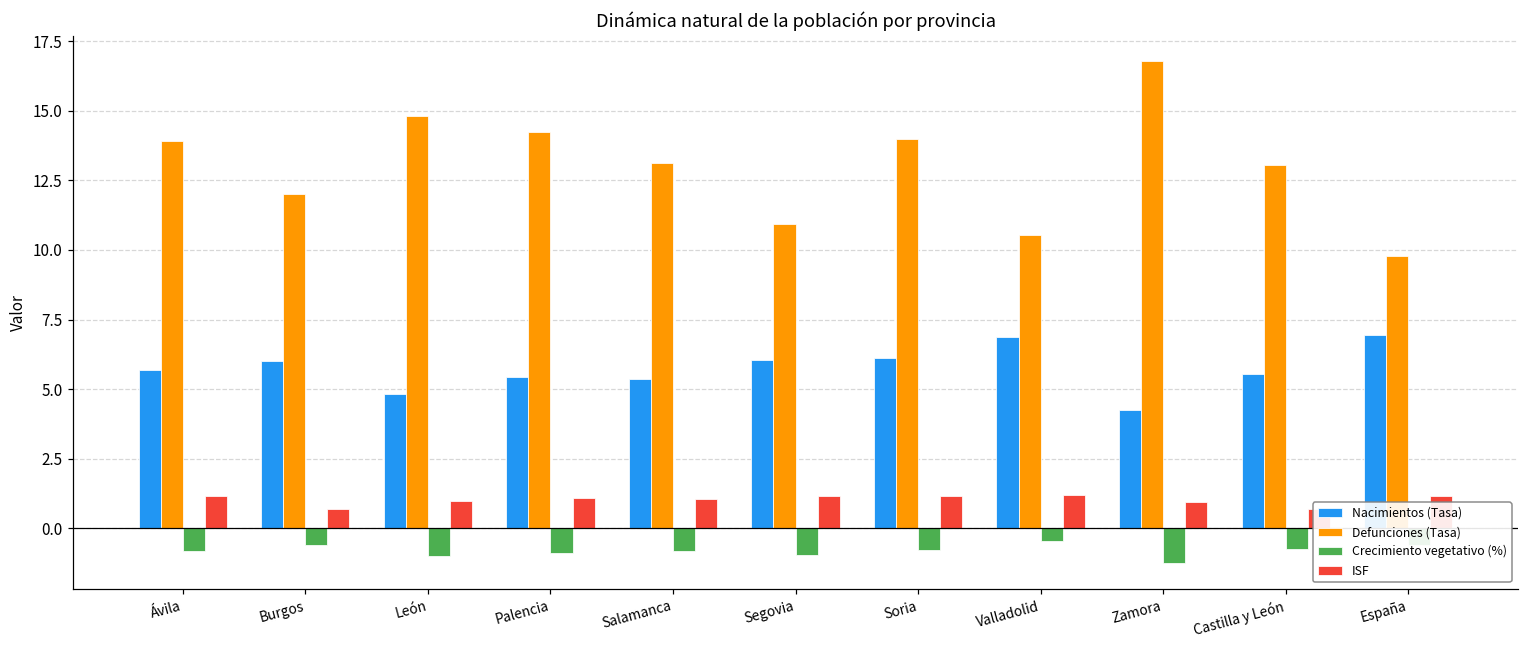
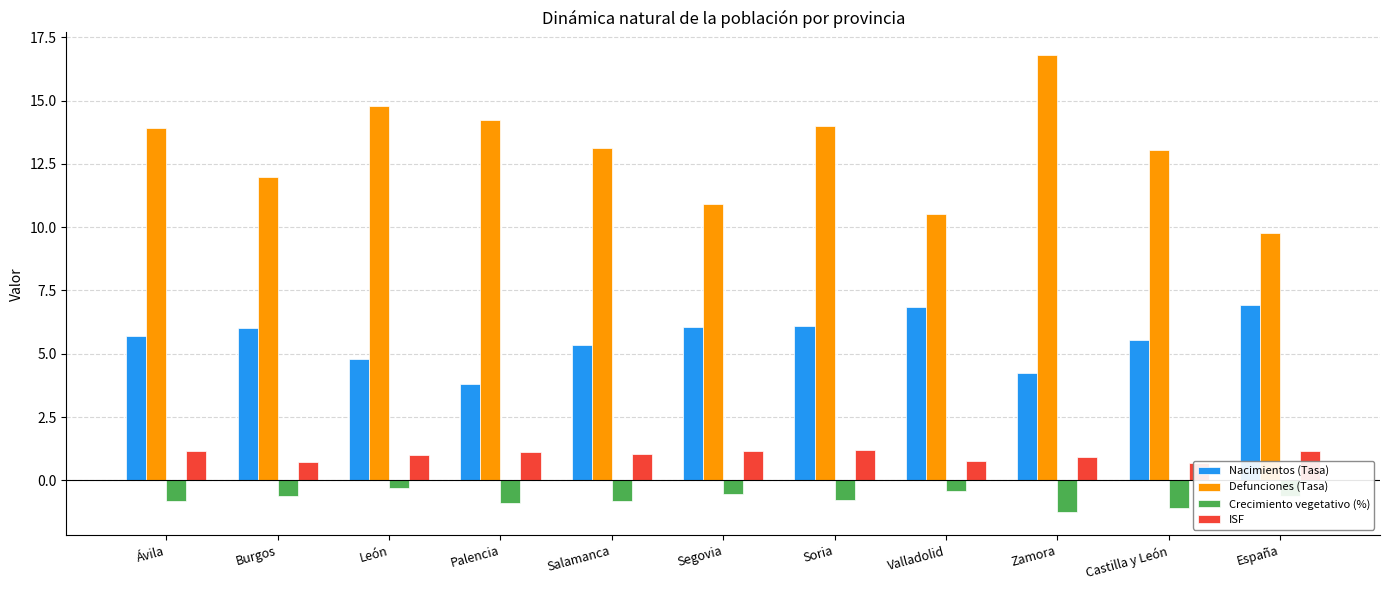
  {
    "Nacimientos (Tasa)": {
      "Ávila": 5.7,
      "Burgos": 6.0,
      "León": 4.8,
-     "Palencia": 5.4,
+     "Palencia": 3.8,
      "Salamanca": 5.4,
      "Segovia": 6.1,
      "Soria": 6.1,
      "Valladolid": 6.9,
      "Zamora": 4.2,
      "Castilla y León": 5.5,
      "España": 6.9
    },
    "Defunciones (Tasa)": {
      "Ávila": 13.9,
      "Burgos": 12.0,
      "León": 14.8,
      "Palencia": 14.2,
      "Salamanca": 13.1,
      "Segovia": 10.9,
      "Soria": 14.0,
      "Valladolid": 10.5,
      "Zamora": 16.8,
      "Castilla y León": 13.1,
      "España": 9.8
    },
    "Crecimiento vegetativo (%)": {
      "Ávila": -0.8,
      "Burgos": -0.6,
-     "León": -1.0,
+     "León": -0.3,
      "Palencia": -0.9,
      "Salamanca": -0.8,
-     "Segovia": -1.0,
+     "Segovia": -0.5,
      "Soria": -0.8,
      "Valladolid": -0.4,
      "Zamora": -1.3,
-     "Castilla y León": -0.8
+     "Castilla y León": -1.1
    },
    "ISF": {
      "Ávila": 1.2,
      "Burgos": 0.7,
      "León": 1.0,
      "Palencia": 1.1,
      "Salamanca": 1.1,
      "Segovia": 1.2,
      "Soria": 1.2,
-     "Valladolid": 1.2,
+     "Valladolid": 0.8,
      "Zamora": 0.9,
      "España": 1.2
    }
  }
